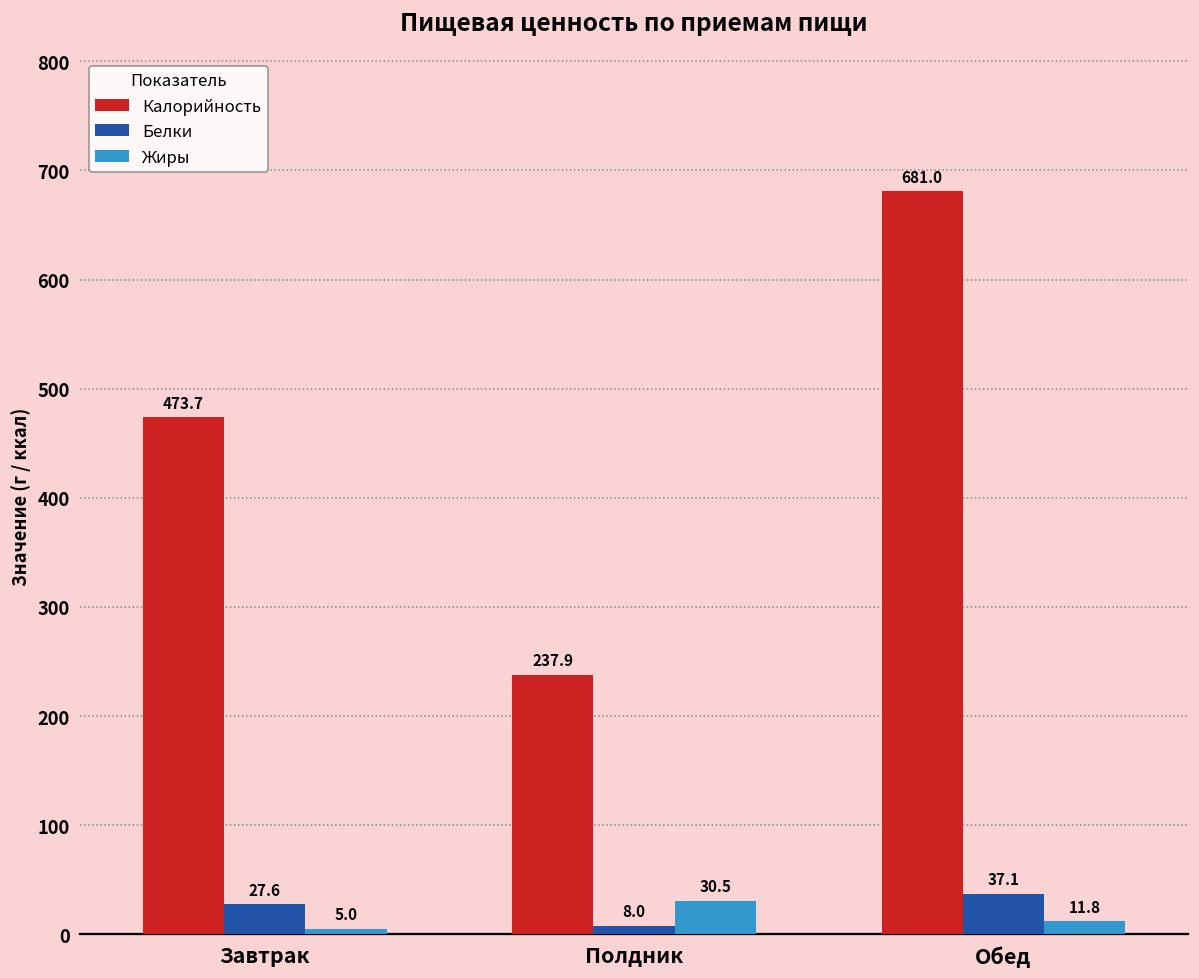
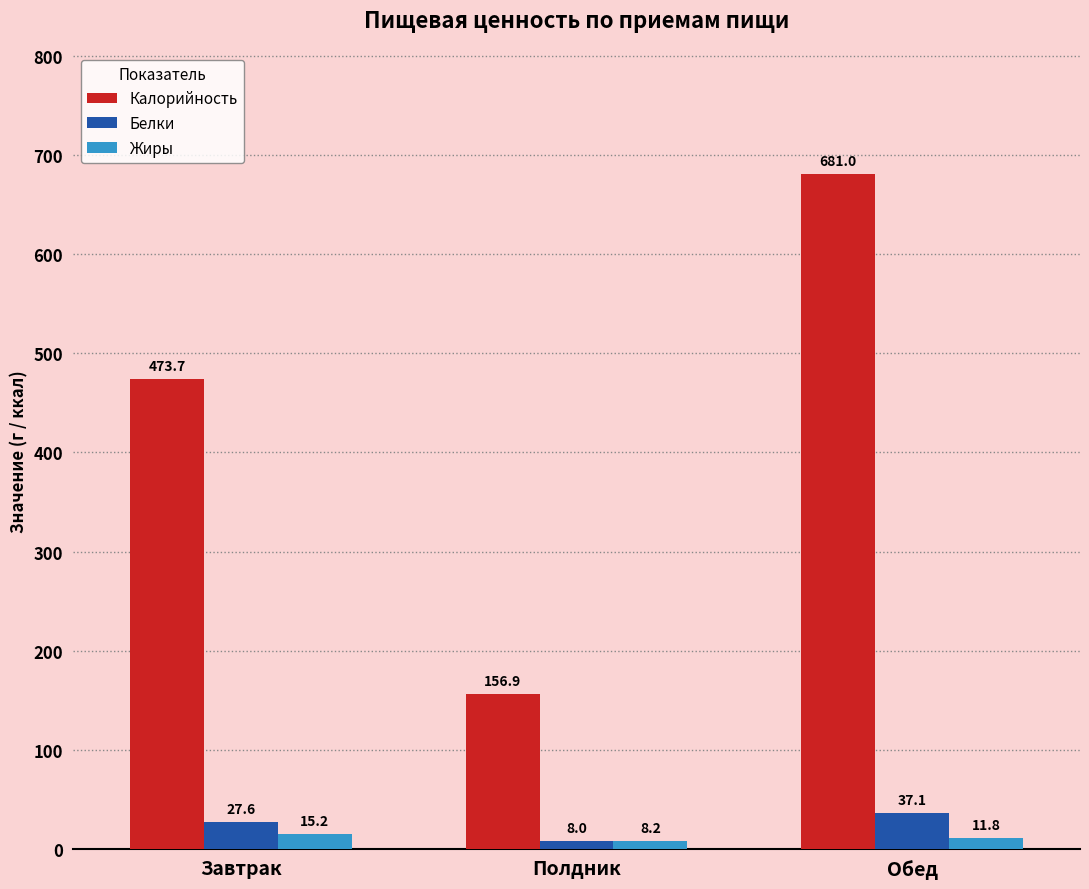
  {
    "Калорийность": {
      "Завтрак": 473.7,
-     "Полдник": 237.9,
+     "Полдник": 156.9,
      "Обед": 681.0
    },
    "Белки": {
      "Завтрак": 27.6,
      "Полдник": 8.0,
      "Обед": 37.1
    },
    "Жиры": {
-     "Завтрак": 5.0,
-     "Полдник": 30.5,
+     "Завтрак": 15.2,
+     "Полдник": 8.2,
      "Обед": 11.8
    }
  }
